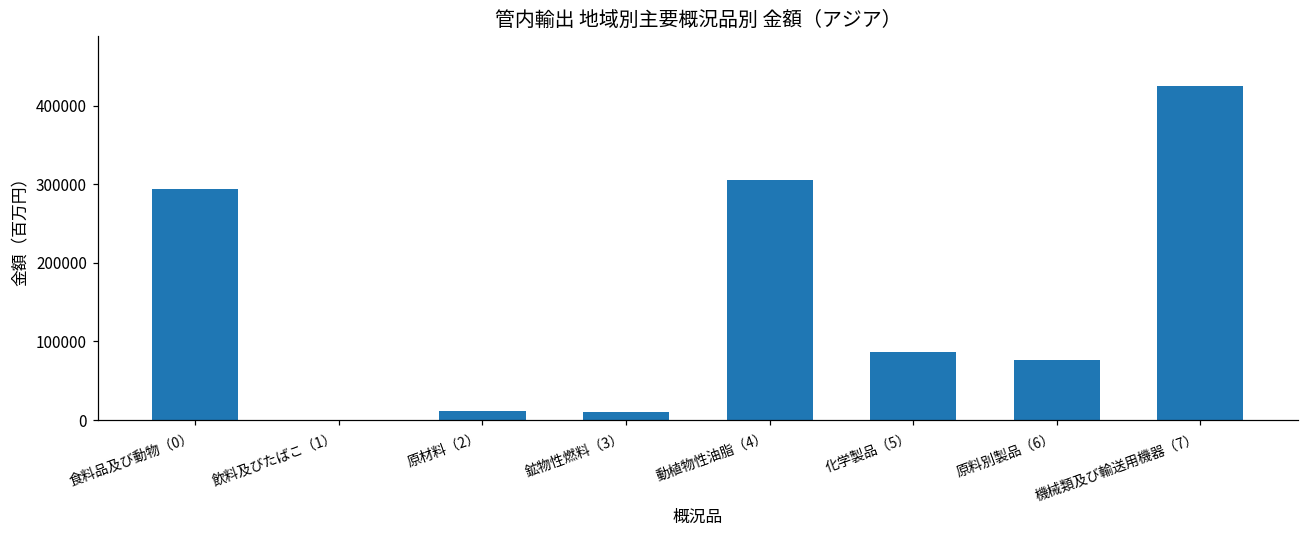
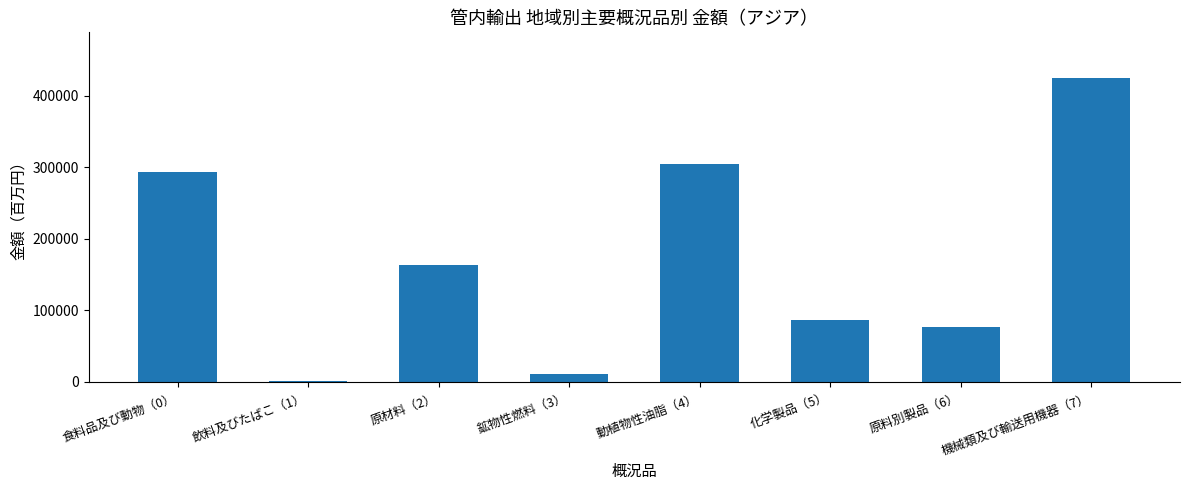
  {
    "食料品及び動物（0）": 290000,
-   "原材料（2）": 10000,
+   "原材料（2）": 160000,
    "鉱物性燃料（3）": 10000,
    "動植物性油脂（4）": 300000,
    "化学製品（5）": 90000,
    "原料別製品（6）": 80000,
    "機械類及び輸送用機器（7）": 430000
  }
